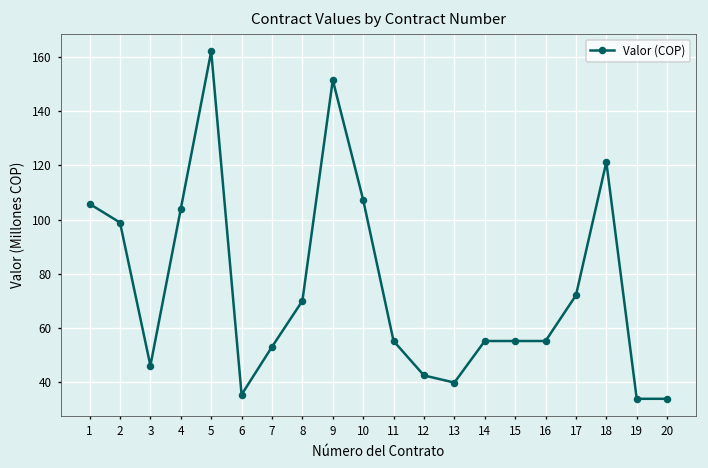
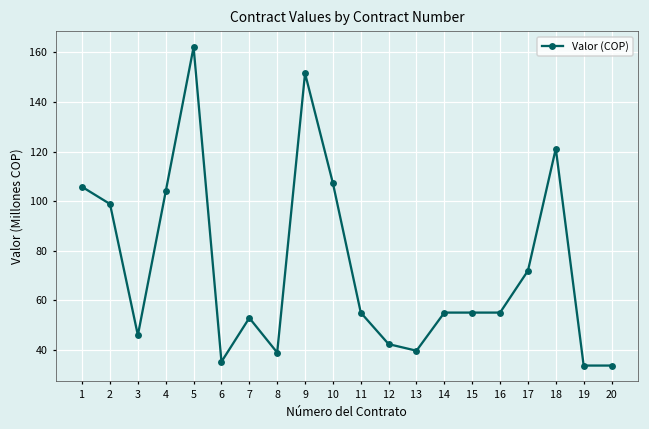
  {
    "1": 106,
    "2": 99,
    "3": 46,
    "4": 104,
    "5": 162,
    "6": 35,
    "7": 53,
-   "8": 70,
+   "8": 39,
    "9": 152,
    "10": 107,
    "11": 55,
    "12": 42,
    "13": 40,
    "14": 55,
    "15": 55,
    "16": 55,
    "17": 72,
    "18": 121,
    "19": 34,
    "20": 34
  }
